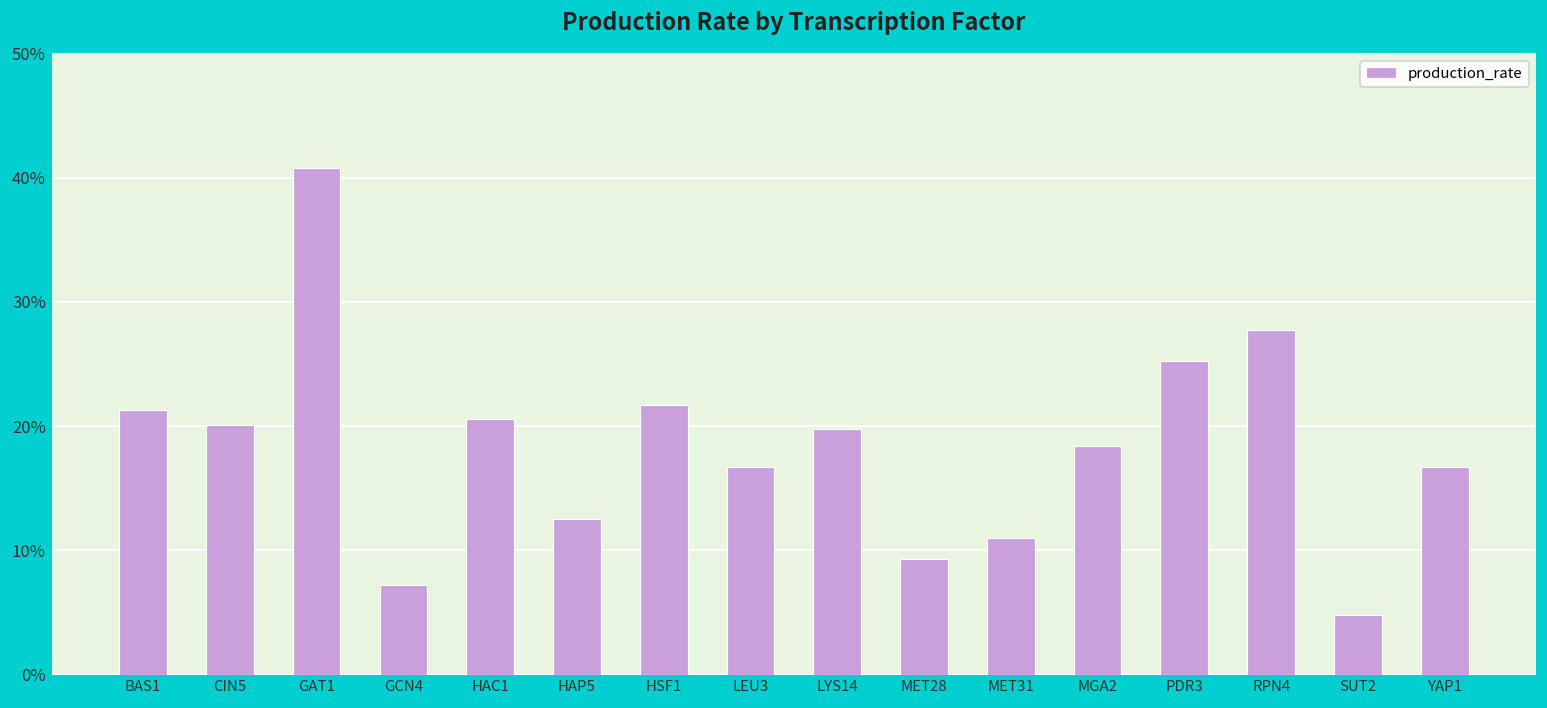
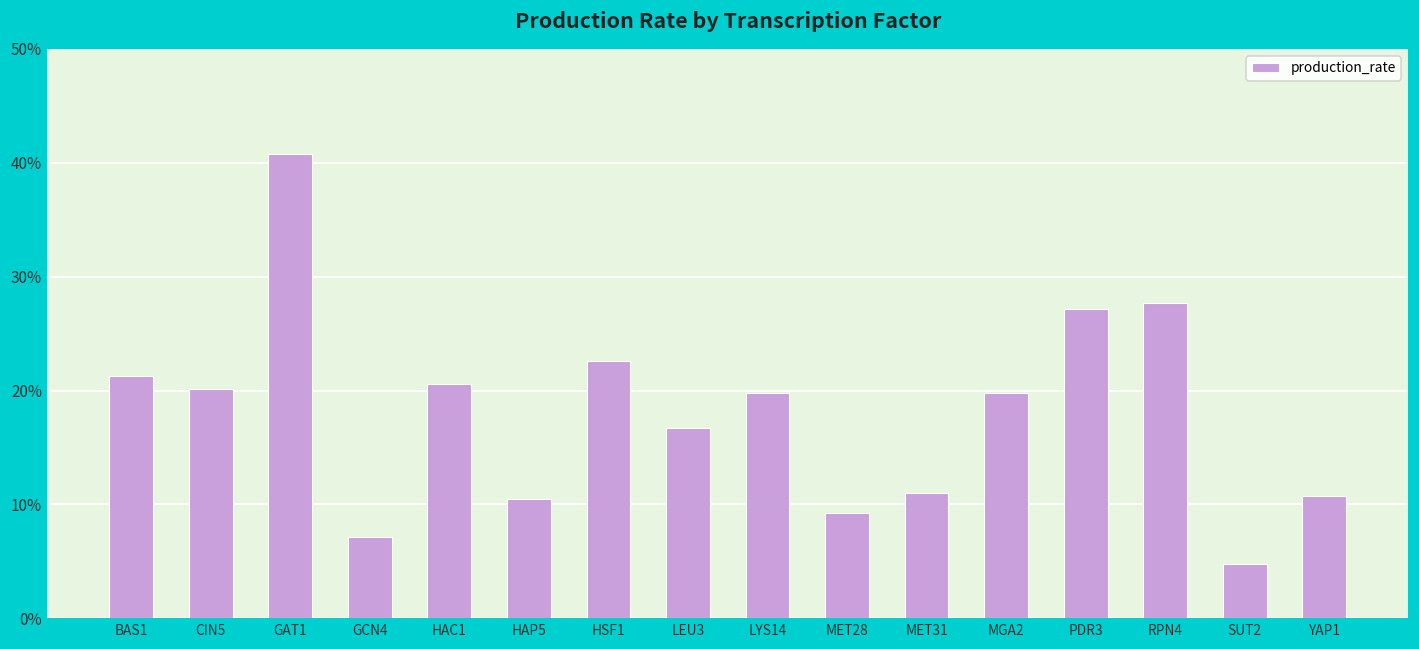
  {
    "BAS1": "21.3%",
    "CIN5": "20.1%",
    "GAT1": "40.8%",
    "GCN4": "7.2%",
    "HAC1": "20.6%",
-   "HAP5": "12.5%",
-   "HSF1": "21.7%",
+   "HAP5": "10.5%",
+   "HSF1": "22.6%",
    "LEU3": "16.7%",
    "LYS14": "19.8%",
    "MET28": "9.3%",
    "MET31": "11.0%",
-   "MGA2": "18.4%",
-   "PDR3": "25.2%",
+   "MGA2": "19.8%",
+   "PDR3": "27.2%",
    "RPN4": "27.7%",
    "SUT2": "4.8%",
-   "YAP1": "16.7%"
+   "YAP1": "10.7%"
  }
